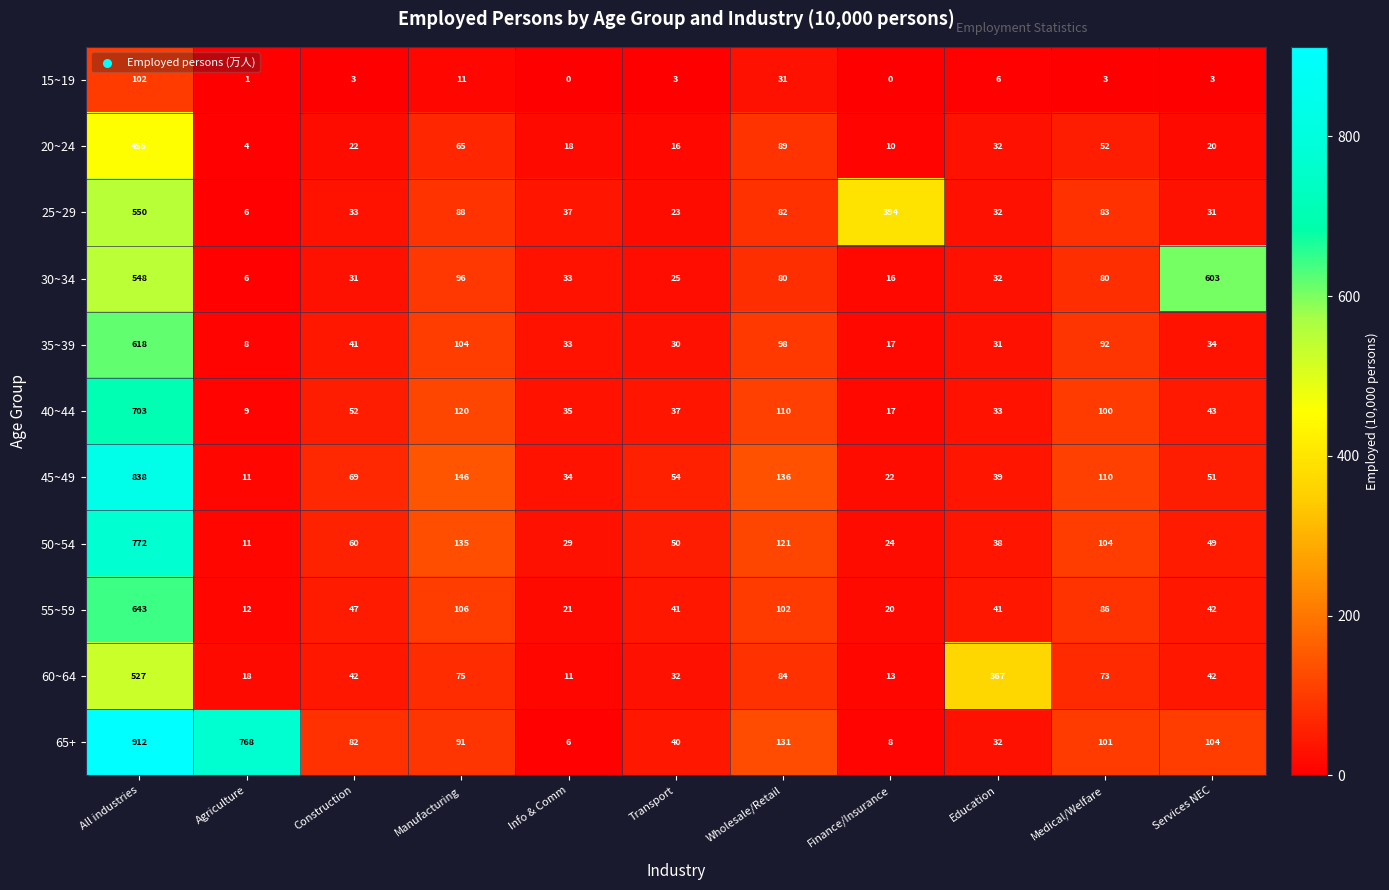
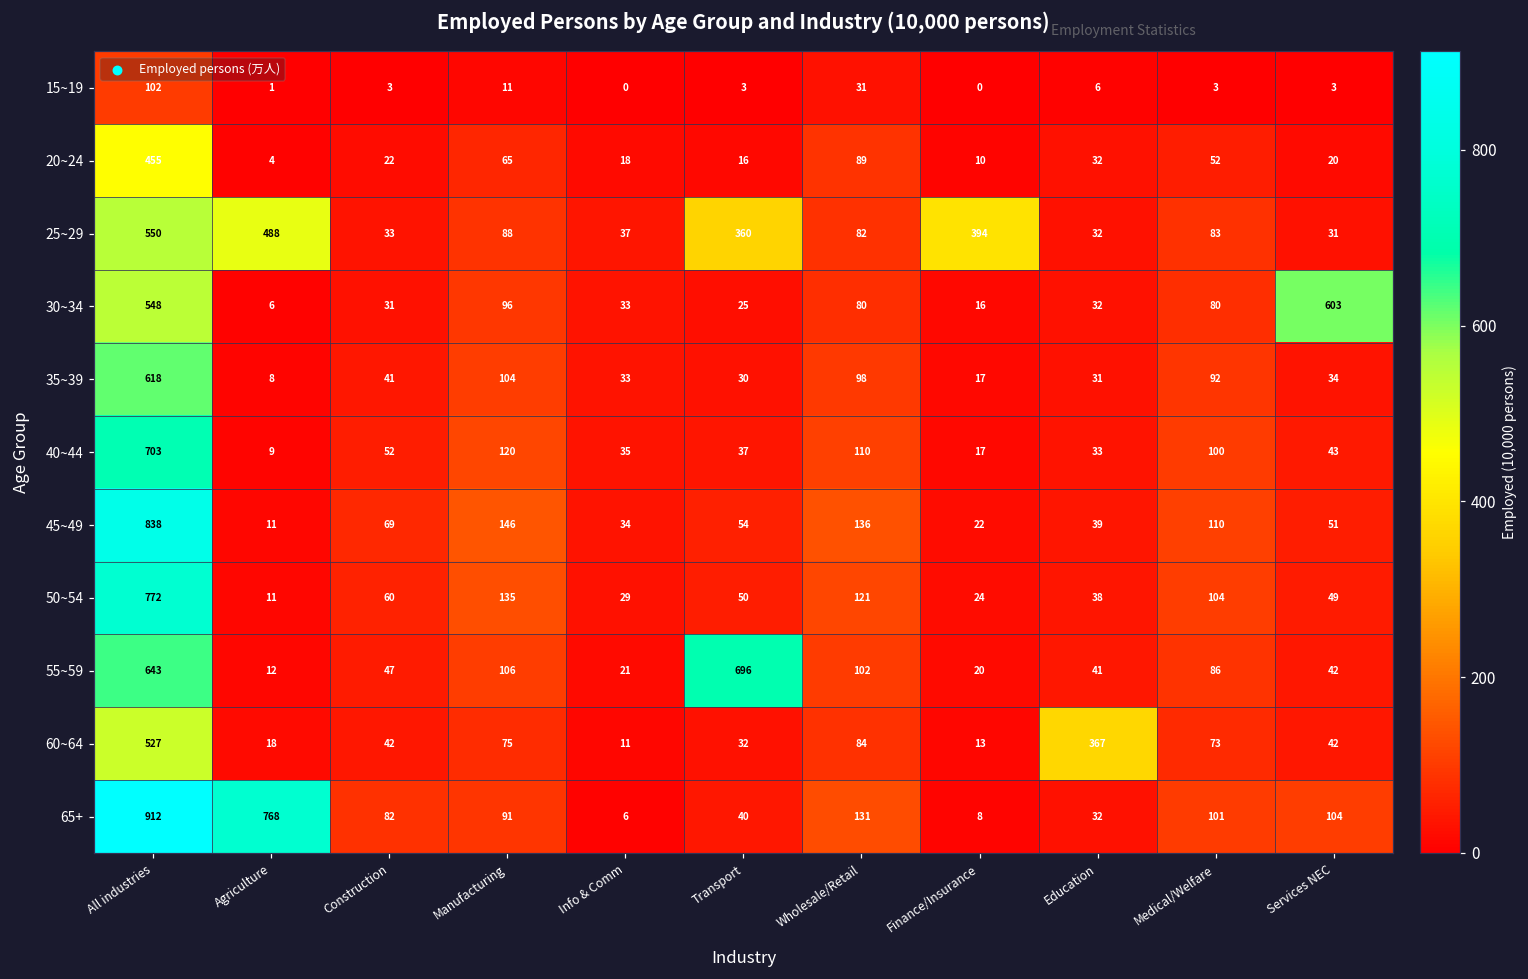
  {
    "15~19": {
      "All industries": 102,
      "Agriculture": 1,
      "Construction": 3,
      "Manufacturing": 11,
      "Info & Comm": 0,
      "Transport": 3,
      "Wholesale/Retail": 31,
      "Finance/Insurance": 0,
      "Education": 6,
      "Medical/Welfare": 3,
      "Services NEC": 3
    },
    "20~24": {
      "All industries": 455,
      "Agriculture": 4,
      "Construction": 22,
      "Manufacturing": 65,
      "Info & Comm": 18,
      "Transport": 16,
      "Wholesale/Retail": 89,
      "Finance/Insurance": 10,
      "Education": 32,
      "Medical/Welfare": 52,
      "Services NEC": 20
    },
    "25~29": {
      "All industries": 550,
-     "Agriculture": 6,
+     "Agriculture": 488,
      "Construction": 33,
      "Manufacturing": 88,
      "Info & Comm": 37,
-     "Transport": 23,
+     "Transport": 360,
      "Wholesale/Retail": 82,
      "Finance/Insurance": 394,
      "Education": 32,
      "Medical/Welfare": 83,
      "Services NEC": 31
    },
    "30~34": {
      "All industries": 548,
      "Agriculture": 6,
      "Construction": 31,
      "Manufacturing": 96,
      "Info & Comm": 33,
      "Transport": 25,
      "Wholesale/Retail": 80,
      "Finance/Insurance": 16,
      "Education": 32,
      "Medical/Welfare": 80,
      "Services NEC": 603
    },
    "35~39": {
      "All industries": 618,
      "Agriculture": 8,
      "Construction": 41,
      "Manufacturing": 104,
      "Info & Comm": 33,
      "Transport": 30,
      "Wholesale/Retail": 98,
      "Finance/Insurance": 17,
      "Education": 31,
      "Medical/Welfare": 92,
      "Services NEC": 34
    },
    "40~44": {
      "All industries": 703,
      "Agriculture": 9,
      "Construction": 52,
      "Manufacturing": 120,
      "Info & Comm": 35,
      "Transport": 37,
      "Wholesale/Retail": 110,
      "Finance/Insurance": 17,
      "Education": 33,
      "Medical/Welfare": 100,
      "Services NEC": 43
    },
    "45~49": {
      "All industries": 838,
      "Agriculture": 11,
      "Construction": 69,
      "Manufacturing": 146,
      "Info & Comm": 34,
      "Transport": 54,
      "Wholesale/Retail": 136,
      "Finance/Insurance": 22,
      "Education": 39,
      "Medical/Welfare": 110,
      "Services NEC": 51
    },
    "50~54": {
      "All industries": 772,
      "Agriculture": 11,
      "Construction": 60,
      "Manufacturing": 135,
      "Info & Comm": 29,
      "Transport": 50,
      "Wholesale/Retail": 121,
      "Finance/Insurance": 24,
      "Education": 38,
      "Medical/Welfare": 104,
      "Services NEC": 49
    },
    "55~59": {
      "All industries": 643,
      "Agriculture": 12,
      "Construction": 47,
      "Manufacturing": 106,
      "Info & Comm": 21,
-     "Transport": 41,
+     "Transport": 696,
      "Wholesale/Retail": 102,
      "Finance/Insurance": 20,
      "Education": 41,
      "Medical/Welfare": 86,
      "Services NEC": 42
    },
    "60~64": {
      "All industries": 527,
      "Agriculture": 18,
      "Construction": 42,
      "Manufacturing": 75,
      "Info & Comm": 11,
      "Transport": 32,
      "Wholesale/Retail": 84,
      "Finance/Insurance": 13,
      "Education": 367,
      "Medical/Welfare": 73,
      "Services NEC": 42
    },
    "65+": {
      "All industries": 912,
      "Agriculture": 768,
      "Construction": 82,
      "Manufacturing": 91,
      "Info & Comm": 6,
      "Transport": 40,
      "Wholesale/Retail": 131,
      "Finance/Insurance": 8,
      "Education": 32,
      "Medical/Welfare": 101,
      "Services NEC": 104
    }
  }
